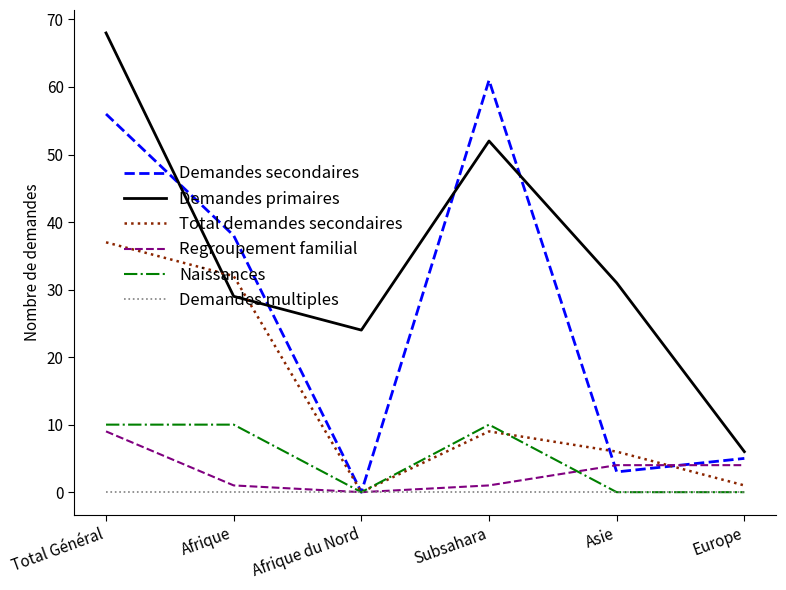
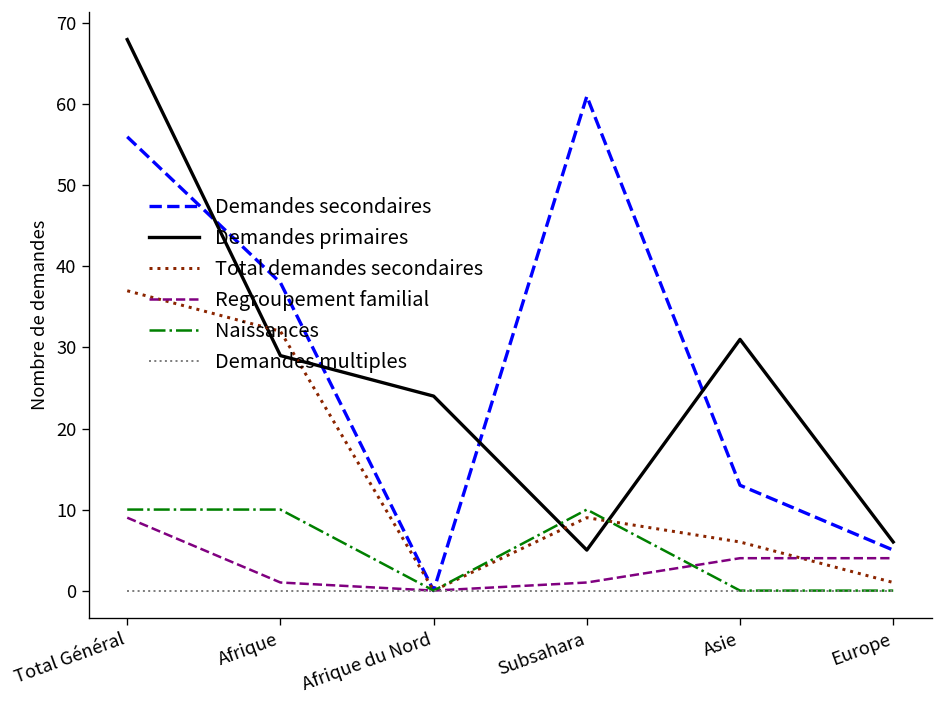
  {
    "Demandes secondaires": {
      "Total Général": 56,
      "Afrique": 38,
      "Subsahara": 61,
-     "Asie": 3,
+     "Asie": 13,
      "Europe": 5
    },
    "Demandes primaires": {
      "Total Général": 68,
      "Afrique": 29,
      "Afrique du Nord": 24,
-     "Subsahara": 52,
+     "Subsahara": 5,
      "Asie": 31,
      "Europe": 6
    },
    "Total demandes secondaires": {
      "Total Général": 37,
      "Afrique": 32,
      "Subsahara": 9,
      "Asie": 6,
      "Europe": 1
    },
    "Regroupement familial": {
      "Total Général": 9,
      "Afrique": 1,
      "Subsahara": 1,
      "Asie": 4,
      "Europe": 4
    },
    "Naissances": {
      "Total Général": 10,
      "Afrique": 10,
      "Subsahara": 10
    },
    "Demandes multiples": {
      "Total Général": 0,
      "Afrique": 0,
      "Subsahara": 0
    }
  }
